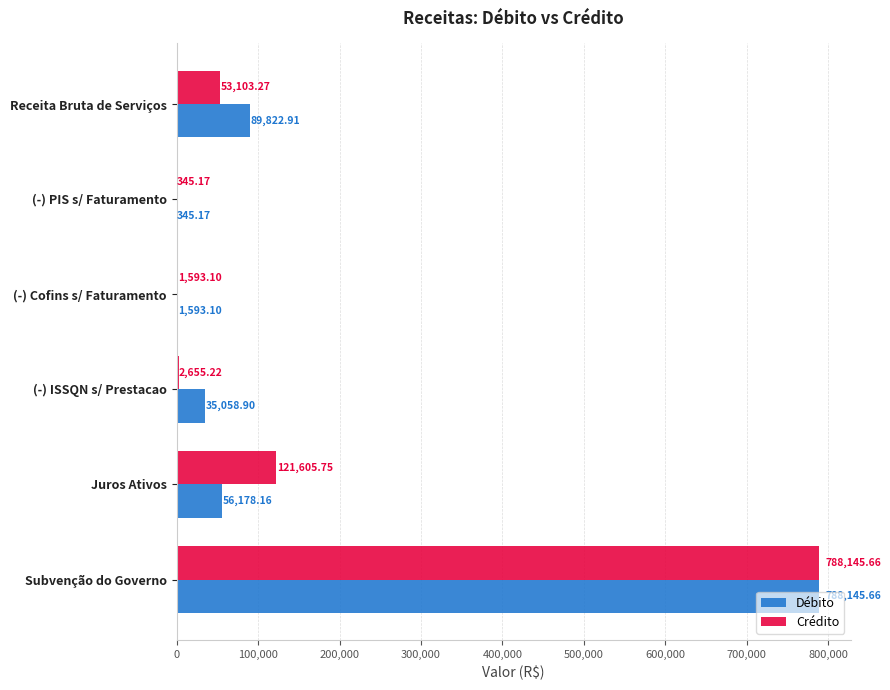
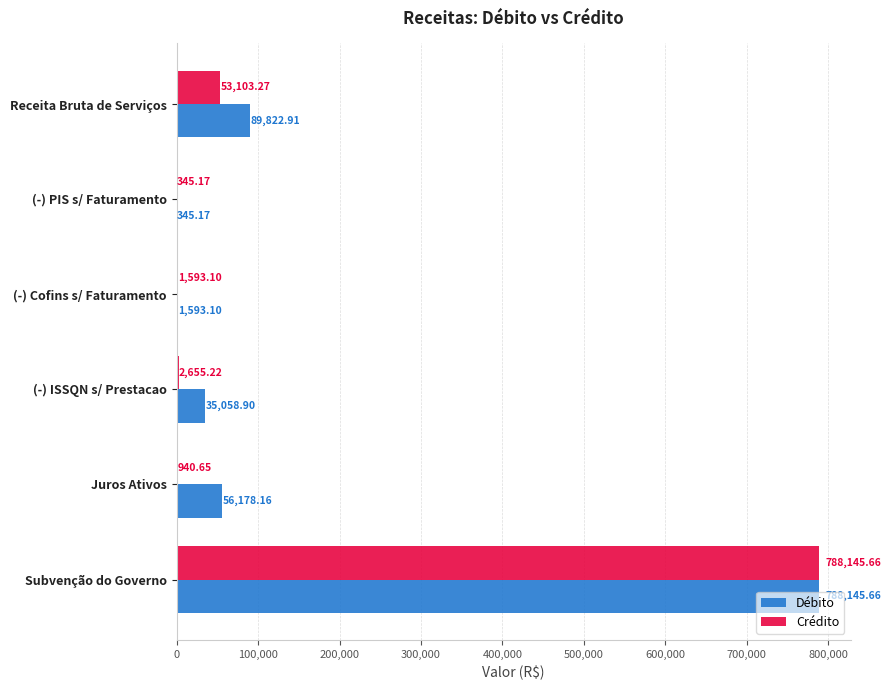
  {
    "Débito": {
      "Receita Bruta de Serviços": "89,822.91",
      "(-) PIS s/ Faturamento": "345.17",
      "(-) Cofins s/ Faturamento": "1,593.10",
      "(-) ISSQN s/ Prestacao": "35,058.90",
      "Juros Ativos": "56,178.16"
    },
    "Crédito": {
      "Receita Bruta de Serviços": "53,103.27",
      "(-) PIS s/ Faturamento": "345.17",
      "(-) Cofins s/ Faturamento": "1,593.10",
      "(-) ISSQN s/ Prestacao": "2,655.22",
-     "Juros Ativos": "121,605.75",
+     "Juros Ativos": "940.65",
      "Subvenção do Governo": "788,145.66"
    }
  }
